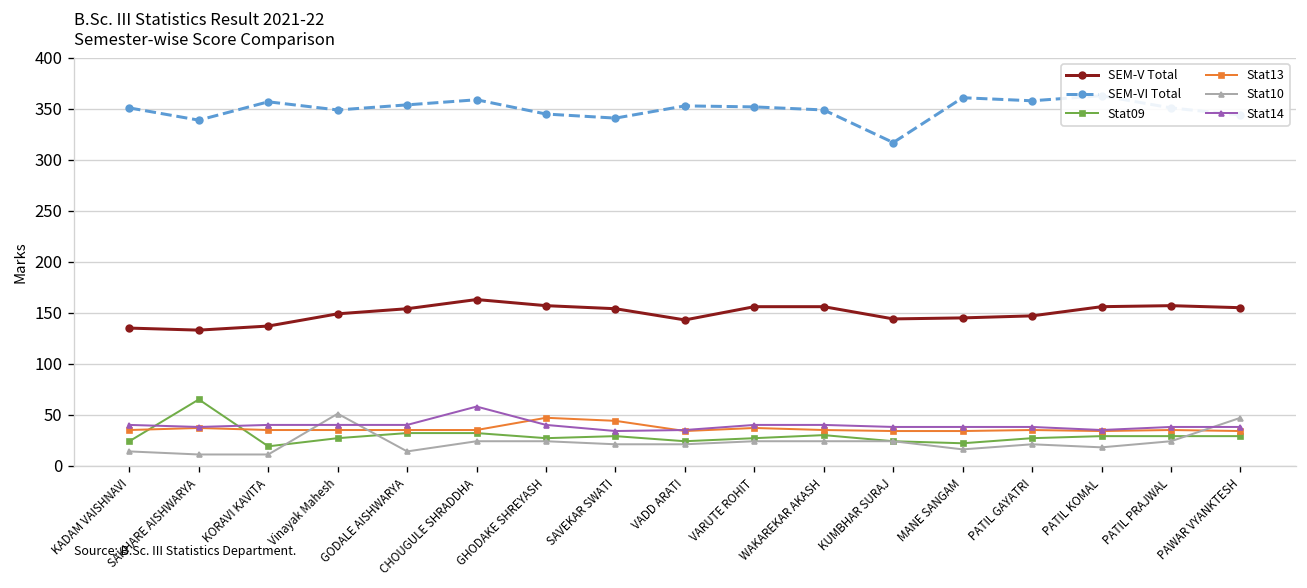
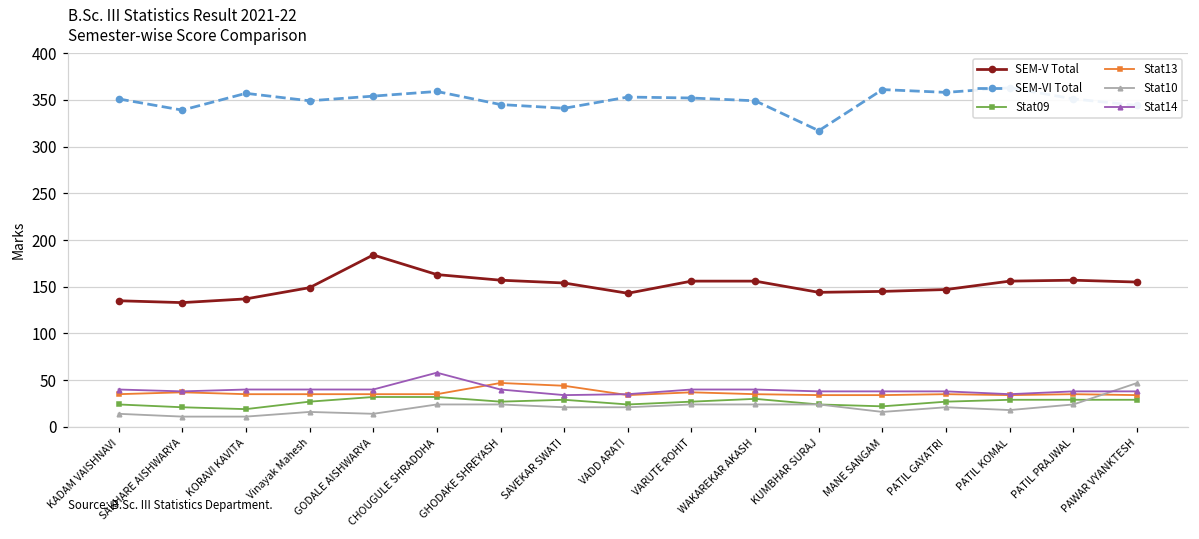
  {
    "SEM-V Total": {
      "KADAM VAISHNAVI": 140,
      "SAKHARE AISHWARYA": 130,
      "KORAVI KAVITA": 140,
      "Vinayak Mahesh": 150,
-     "GODALE AISHWARYA": 150,
+     "GODALE AISHWARYA": 180,
      "CHOUGULE SHRADDHA": 160,
      "GHODAKE SHREYASH": 160,
      "SAVEKAR SWATI": 150,
      "VADD ARATI": 140,
      "VARUTE ROHIT": 160,
      "WAKAREKAR AKASH": 160,
      "KUMBHAR SURAJ": 140,
      "MANE SANGAM": 150,
      "PATIL GAYATRI": 150,
      "PATIL KOMAL": 160,
      "PATIL PRAJWAL": 160,
      "PAWAR VYANKTESH": 160
    },
    "SEM-VI Total": {
      "KADAM VAISHNAVI": 350,
      "SAKHARE AISHWARYA": 340,
      "KORAVI KAVITA": 360,
      "Vinayak Mahesh": 350,
      "GODALE AISHWARYA": 350,
      "CHOUGULE SHRADDHA": 360,
      "GHODAKE SHREYASH": 350,
      "SAVEKAR SWATI": 340,
      "VADD ARATI": 350,
      "VARUTE ROHIT": 350,
      "WAKAREKAR AKASH": 350,
      "KUMBHAR SURAJ": 320,
      "MANE SANGAM": 360,
      "PATIL GAYATRI": 360
    },
    "Stat09": {
      "KADAM VAISHNAVI": 20,
-     "SAKHARE AISHWARYA": 70,
+     "SAKHARE AISHWARYA": 20,
      "KORAVI KAVITA": 20,
      "Vinayak Mahesh": 30,
      "GODALE AISHWARYA": 30,
      "CHOUGULE SHRADDHA": 30,
      "GHODAKE SHREYASH": 30,
      "SAVEKAR SWATI": 30,
      "VARUTE ROHIT": 30,
      "WAKAREKAR AKASH": 30,
      "MANE SANGAM": 20,
      "PATIL GAYATRI": 30,
      "PATIL KOMAL": 30,
      "PATIL PRAJWAL": 30,
      "PAWAR VYANKTESH": 30
    },
    "Stat13": {
      "KADAM VAISHNAVI": 40,
      "KORAVI KAVITA": 40,
      "Vinayak Mahesh": 40,
      "GODALE AISHWARYA": 40,
      "CHOUGULE SHRADDHA": 40,
      "GHODAKE SHREYASH": 50,
      "SAVEKAR SWATI": 40,
      "WAKAREKAR AKASH": 40,
      "KUMBHAR SURAJ": 30,
      "MANE SANGAM": 30,
      "PAWAR VYANKTESH": 30
    },
    "Stat10": {
      "KADAM VAISHNAVI": 10,
      "SAKHARE AISHWARYA": 10,
      "KORAVI KAVITA": 10,
-     "Vinayak Mahesh": 50,
+     "Vinayak Mahesh": 20,
      "GODALE AISHWARYA": 10,
      "CHOUGULE SHRADDHA": 20,
      "GHODAKE SHREYASH": 20,
      "SAVEKAR SWATI": 20,
      "VARUTE ROHIT": 20,
      "WAKAREKAR AKASH": 20,
      "MANE SANGAM": 20,
      "PATIL GAYATRI": 20,
      "PATIL KOMAL": 20,
      "PATIL PRAJWAL": 20,
      "PAWAR VYANKTESH": 50
    },
    "Stat14": {
      "KADAM VAISHNAVI": 40,
      "KORAVI KAVITA": 40,
      "Vinayak Mahesh": 40,
      "GODALE AISHWARYA": 40,
      "CHOUGULE SHRADDHA": 60,
      "GHODAKE SHREYASH": 40,
      "SAVEKAR SWATI": 30,
      "WAKAREKAR AKASH": 40,
      "KUMBHAR SURAJ": 40,
      "MANE SANGAM": 40,
      "PAWAR VYANKTESH": 40
    }
  }
